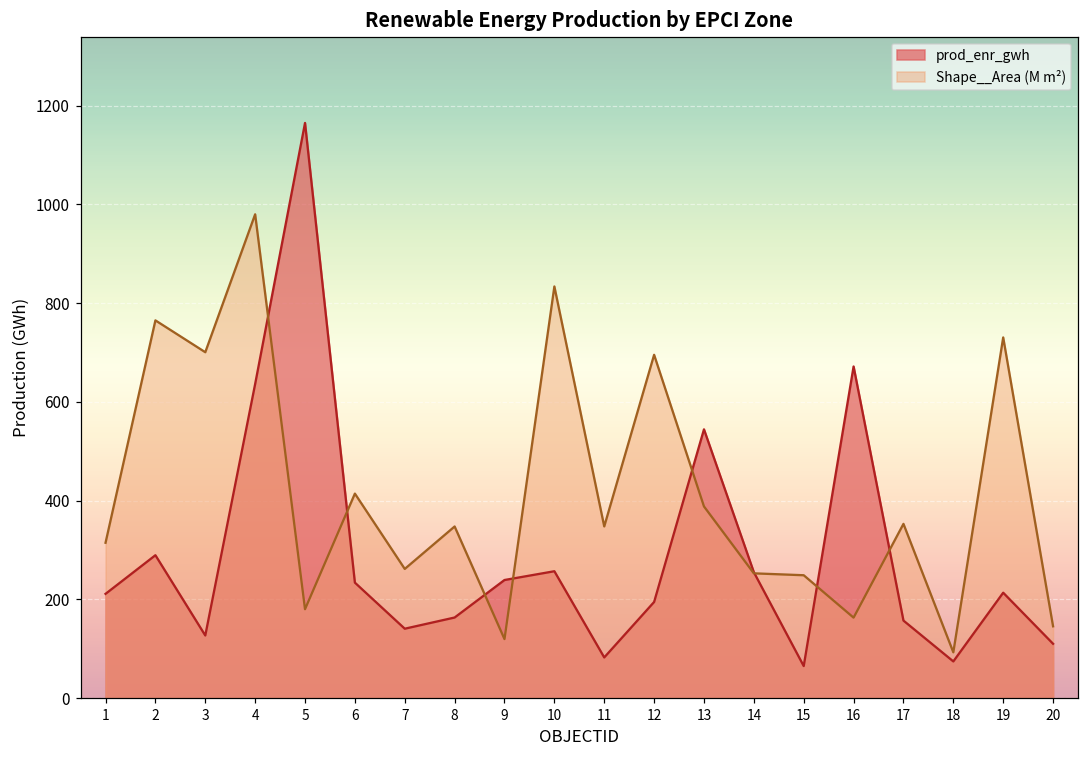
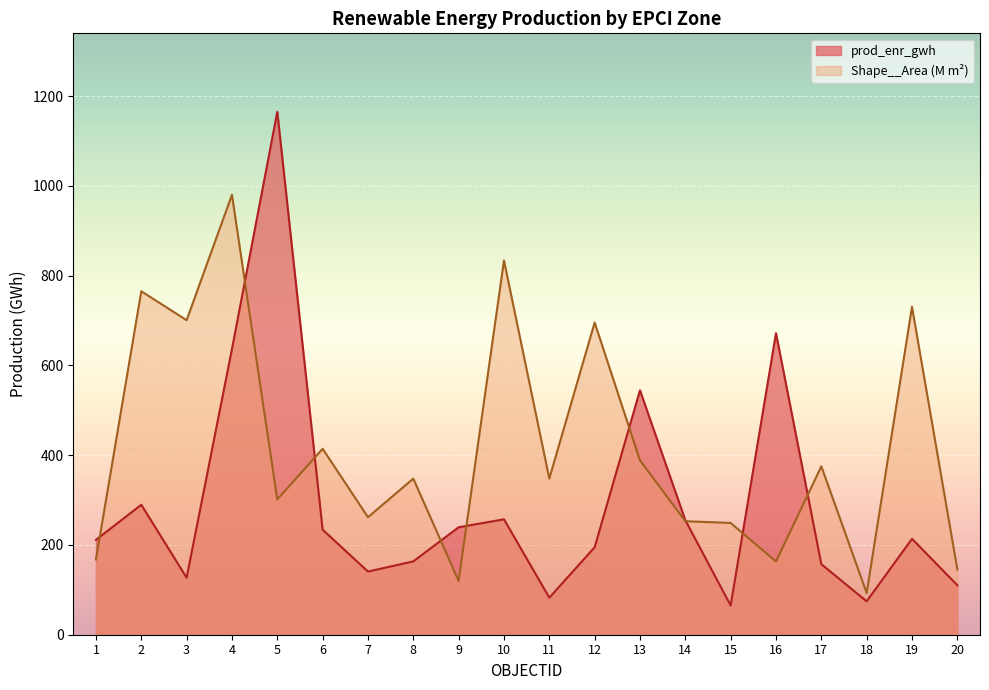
  {
    "prod_enr_gwh": {
      "1": 210,
      "2": 290,
      "3": 130,
      "4": 640,
      "5": 1170,
      "6": 230,
      "7": 140,
      "8": 160,
      "9": 240,
      "10": 260,
      "11": 80,
      "12": 190,
      "13": 540,
      "15": 70,
      "16": 670,
      "17": 160,
      "18": 70,
      "19": 210,
      "20": 110
    },
    "Shape__Area (M m²)": {
-     "1": 310,
+     "1": 170,
      "2": 770,
      "3": 700,
      "4": 980,
-     "5": 180,
+     "5": 300,
      "6": 410,
      "7": 260,
      "8": 350,
      "9": 120,
      "10": 830,
      "11": 350,
      "12": 700,
      "13": 390,
      "15": 250,
      "16": 160,
-     "17": 350,
+     "17": 380,
      "18": 90,
      "19": 730,
      "20": 150
    }
  }
